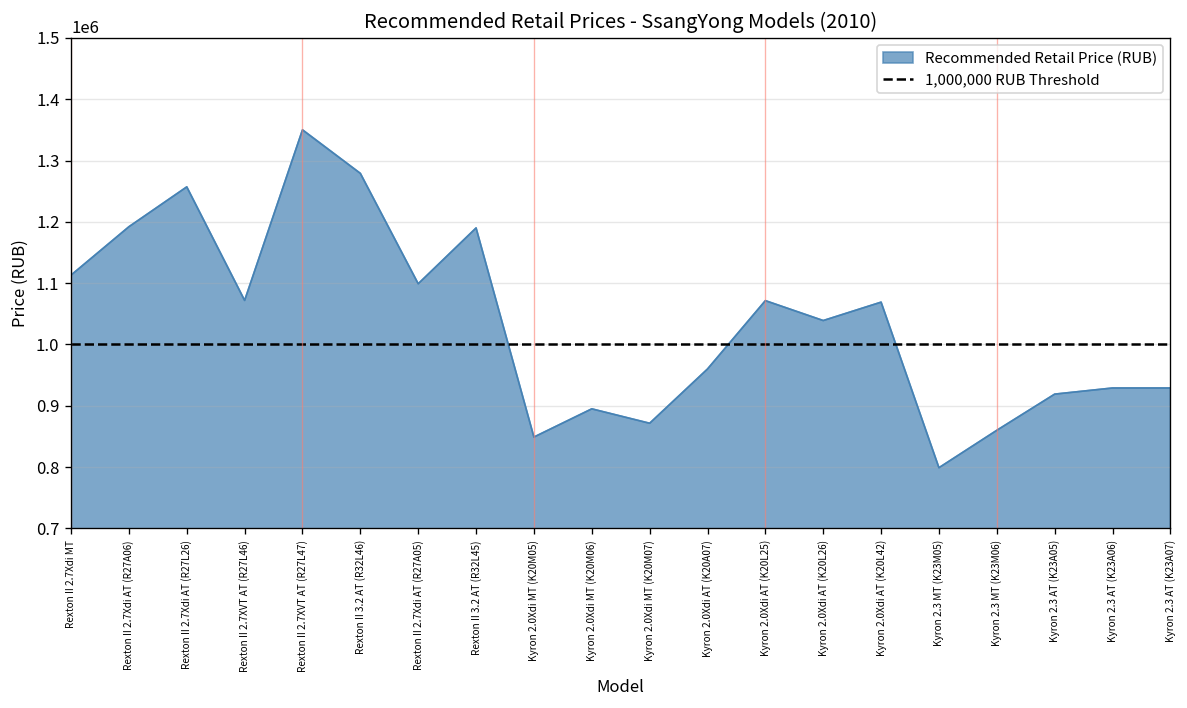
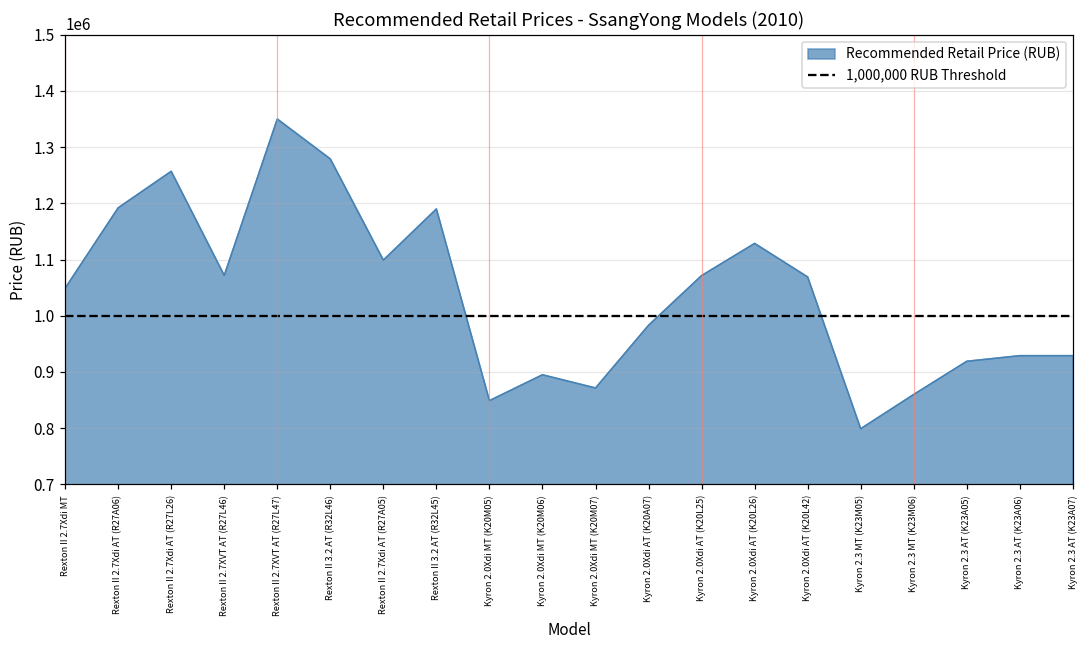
  {
-   "Rexton II 2.7Xdi MT": 1110000,
+   "Rexton II 2.7Xdi MT": 1050000,
    "Rexton II 2.7Xdi AT (R27A06)": 1190000,
    "Rexton II 2.7Xdi AT (R27L26)": 1260000,
    "Rexton II 2.7XVT AT (R27L46)": 1070000,
    "Rexton II 2.7XVT AT (R27L47)": 1350000,
    "Rexton II 3.2 AT (R32L46)": 1280000,
    "Rexton II 2.7Xdi AT (R27A05)": 1100000,
    "Rexton II 3.2 AT (R32L45)": 1190000,
    "Kyron 2.0Xdi MT (K20M05)": 850000,
    "Kyron 2.0Xdi MT (K20M06)": 900000,
    "Kyron 2.0Xdi MT (K20M07)": 870000,
-   "Kyron 2.0Xdi AT (K20A07)": 960000,
+   "Kyron 2.0Xdi AT (K20A07)": 980000,
    "Kyron 2.0Xdi AT (K20L25)": 1070000,
-   "Kyron 2.0Xdi AT (K20L26)": 1040000,
+   "Kyron 2.0Xdi AT (K20L26)": 1130000,
    "Kyron 2.0Xdi AT (K20L42)": 1070000,
    "Kyron 2.3 MT (K23M05)": 800000,
    "Kyron 2.3 MT (K23M06)": 860000,
    "Kyron 2.3 AT (K23A05)": 920000,
    "Kyron 2.3 AT (K23A06)": 930000,
    "Kyron 2.3 AT (K23A07)": 930000
  }
